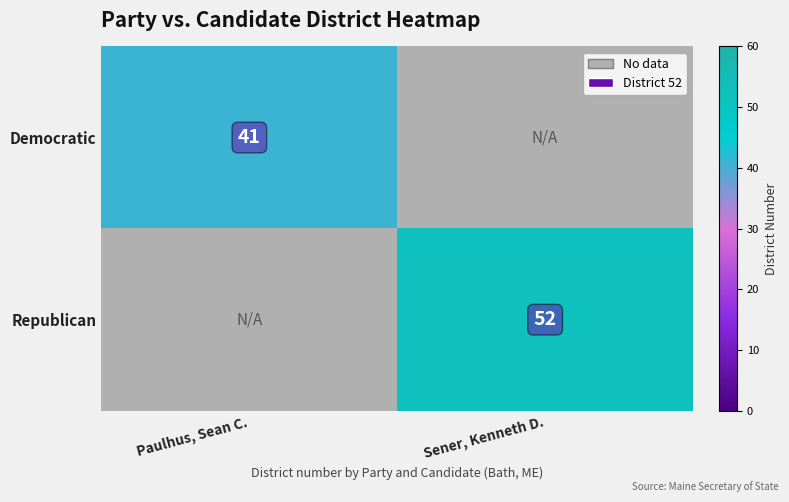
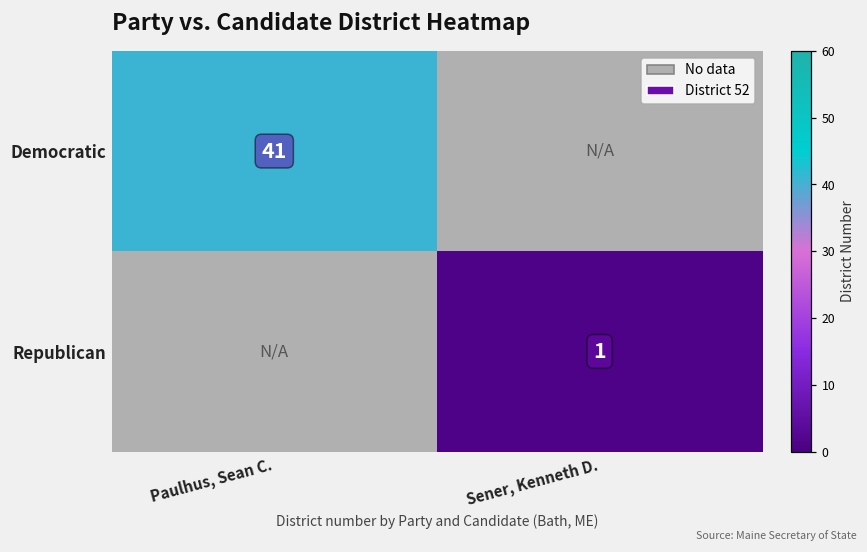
  {
    "Republican": {
-     "Sener, Kenneth D.": 52
+     "Sener, Kenneth D.": 1
    }
  }
